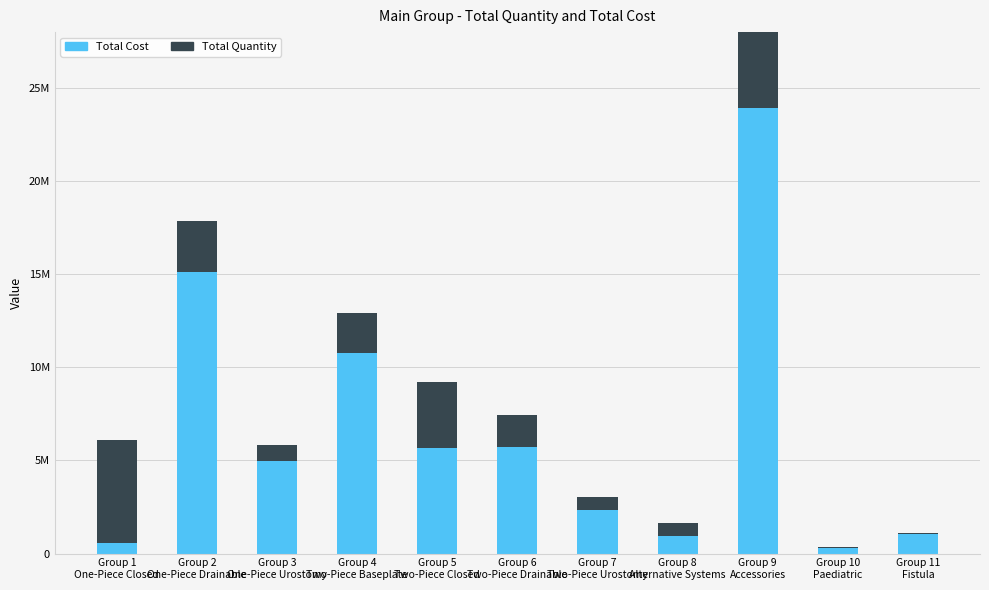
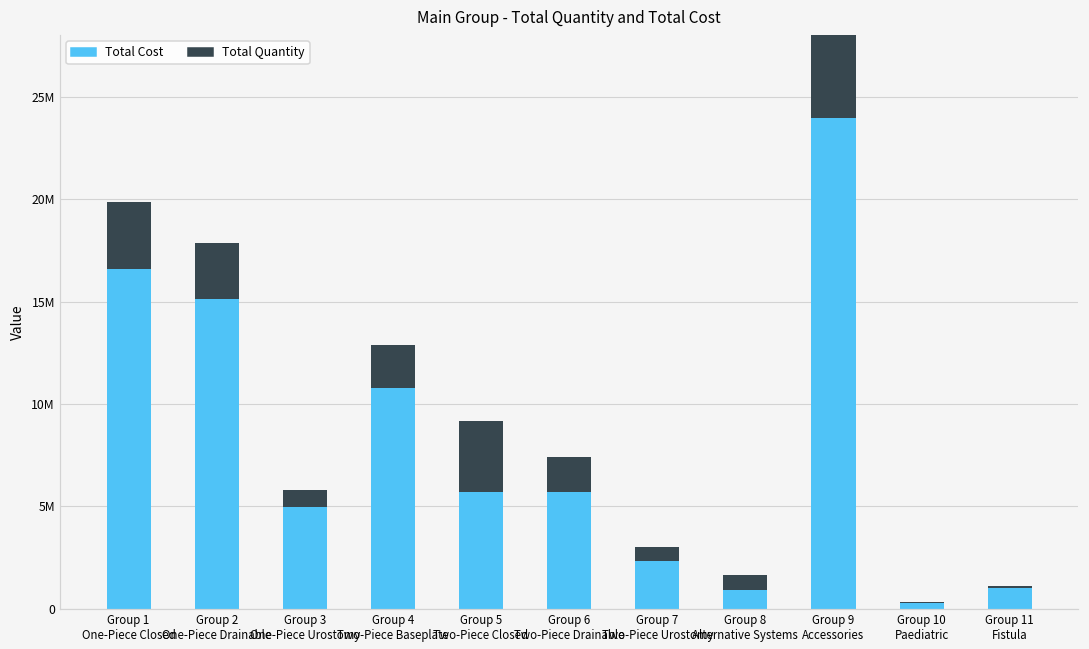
  {
    "Total Cost": {
-     "Group 1 One-Piece Closed": 600000,
+     "Group 1 One-Piece Closed": 16600000,
      "Group 9 Accessories": 23900000,
      "Group 10 Paediatric": 300000,
      "Group 11 Fistula": 1000000
    },
    "Total Quantity": {
-     "Group 1 One-Piece Closed": 5500000
+     "Group 1 One-Piece Closed": 3300000
    }
  }
